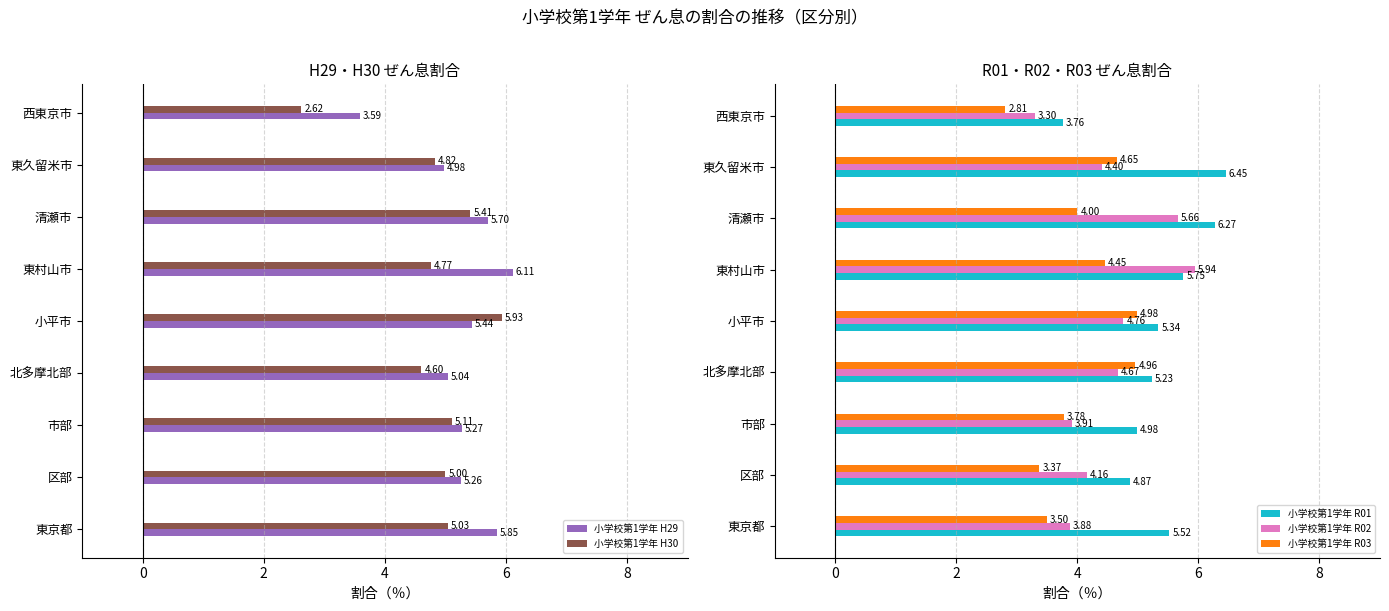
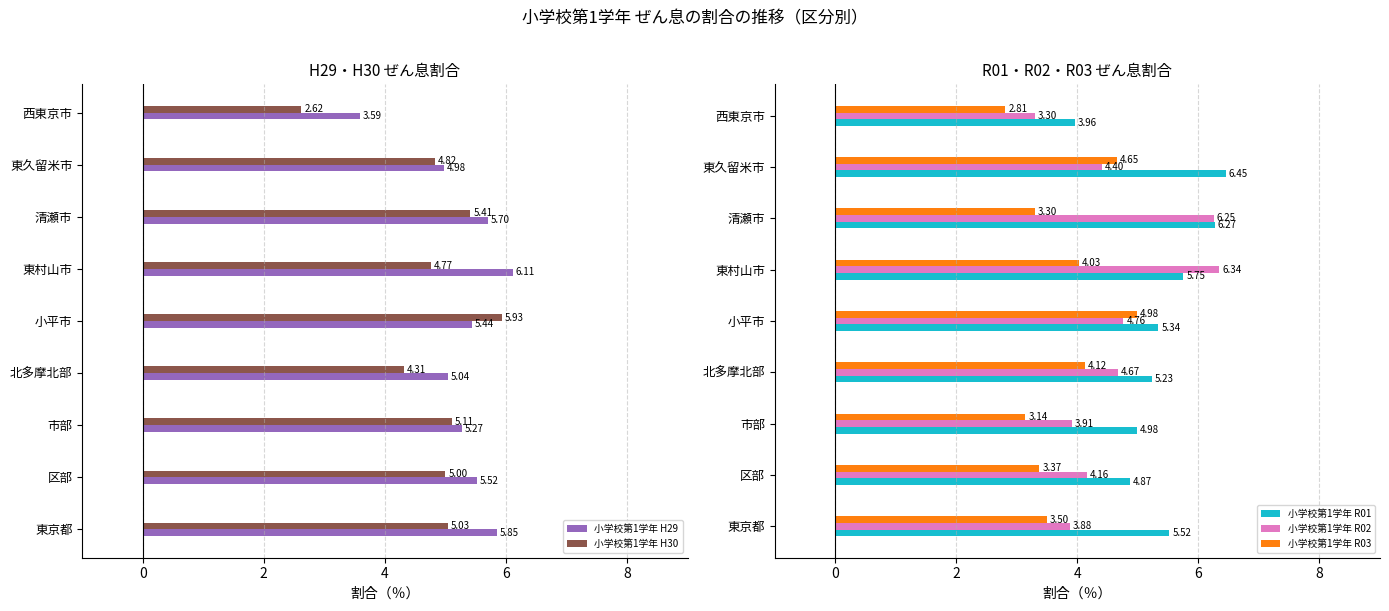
  {
    "H29・H30 ぜん息割合": {
      "小学校第1学年 H29": {
        "西東京市": 3.59,
        "清瀬市": 5.70,
        "東村山市": 6.11,
        "小平市": 5.44,
        "北多摩北部": 5.04,
-       "区部": 5.26,
+       "区部": 5.52,
        "東京都": 5.85
      },
      "小学校第1学年 H30": {
        "西東京市": 2.62,
        "清瀬市": 5.41,
        "東村山市": 4.77,
        "小平市": 5.93,
-       "北多摩北部": 4.60,
+       "北多摩北部": 4.31,
        "区部": 5.00,
        "東京都": 5.03
      }
    },
    "R01・R02・R03 ぜん息割合": {
      "小学校第1学年 R01": {
-       "西東京市": 3.76,
+       "西東京市": 3.96,
        "東久留米市": 6.45,
        "清瀬市": 6.27,
        "東村山市": 5.75,
        "小平市": 5.34,
        "北多摩北部": 5.23,
        "市部": 4.98,
        "区部": 4.87,
        "東京都": 5.52
      },
      "小学校第1学年 R02": {
        "西東京市": 3.30,
        "東久留米市": 4.40,
-       "清瀬市": 5.66,
-       "東村山市": 5.94,
+       "清瀬市": 6.25,
+       "東村山市": 6.34,
        "小平市": 4.76,
        "北多摩北部": 4.67,
        "区部": 4.16,
        "東京都": 3.88
      },
      "小学校第1学年 R03": {
        "西東京市": 2.81,
        "東久留米市": 4.65,
-       "清瀬市": 4.00,
-       "東村山市": 4.45,
+       "清瀬市": 3.30,
+       "東村山市": 4.03,
        "小平市": 4.98,
-       "北多摩北部": 4.96,
-       "市部": 3.78,
+       "北多摩北部": 4.12,
+       "市部": 3.14,
        "区部": 3.37,
        "東京都": 3.50
      }
    }
  }
